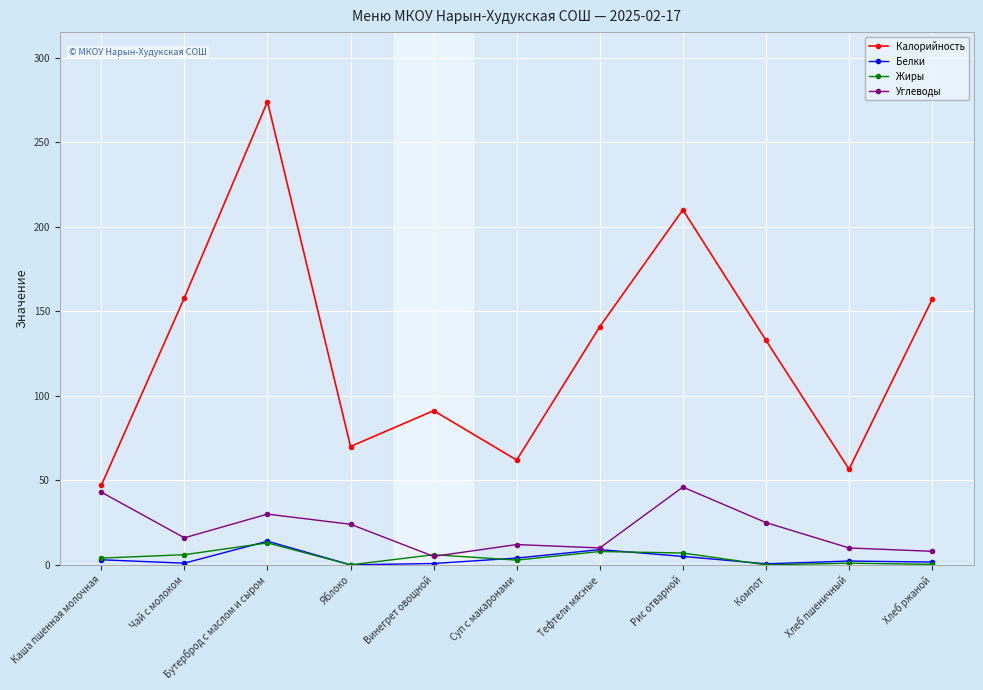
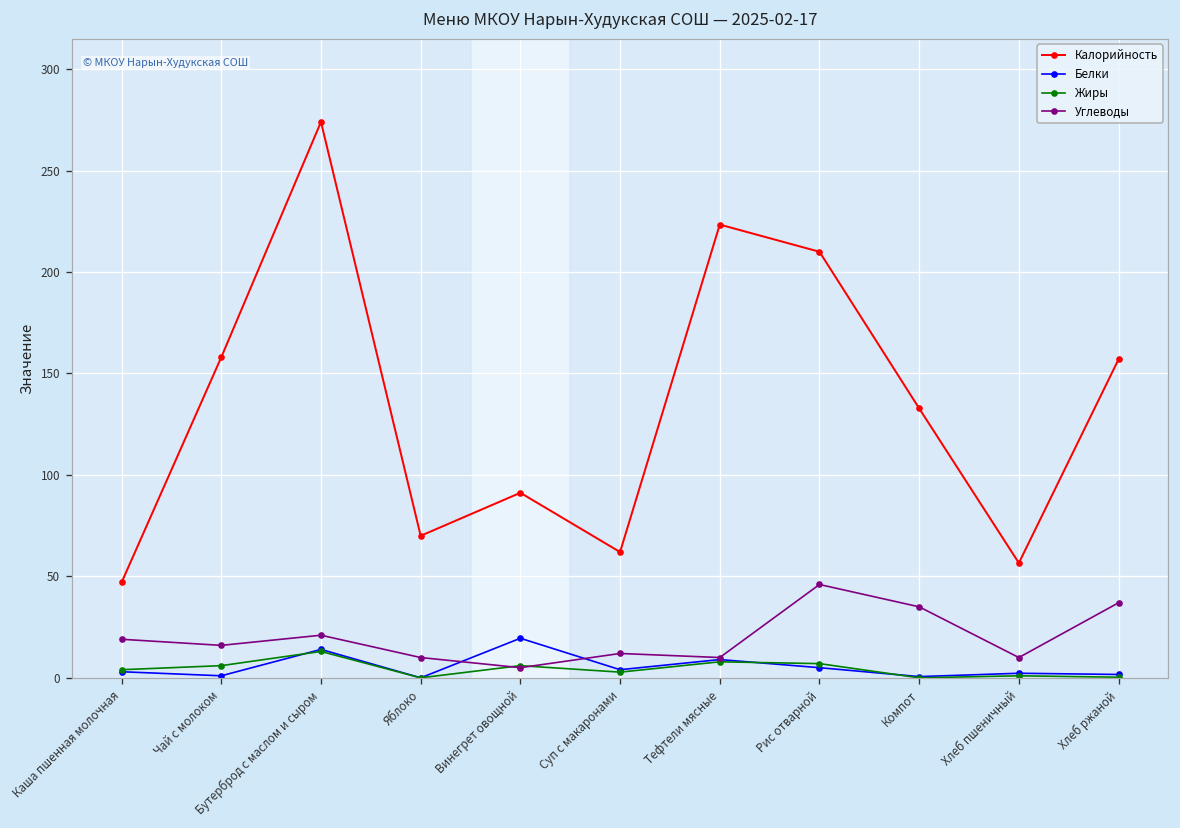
  {
    "Калорийность": {
      "Каша пшенная молочная": 47,
      "Чай с молоком": 158,
      "Бутерброд с маслом и сыром": 274,
      "Яблоко": 70,
      "Винегрет овощной": 91,
      "Суп с макаронами": 62,
-     "Тефтели мясные": 141,
+     "Тефтели мясные": 223,
      "Рис отварной": 210,
      "Компот": 133,
      "Хлеб пшеничный": 57,
      "Хлеб ржаной": 157
    },
    "Белки": {
      "Чай с молоком": 1,
-     "Винегрет овощной": 1,
+     "Винегрет овощной": 20,
      "Рис отварной": 5
    },
    "Жиры": {
      "Чай с молоком": 6,
      "Рис отварной": 7
    },
    "Углеводы": {
-     "Каша пшенная молочная": 43,
+     "Каша пшенная молочная": 19,
      "Чай с молоком": 16,
-     "Бутерброд с маслом и сыром": 30,
-     "Яблоко": 24,
+     "Бутерброд с маслом и сыром": 21,
+     "Яблоко": 10,
      "Суп с макаронами": 12,
      "Рис отварной": 46,
-     "Компот": 25,
+     "Компот": 35,
      "Хлеб пшеничный": 10,
-     "Хлеб ржаной": 8
+     "Хлеб ржаной": 37
    }
  }
